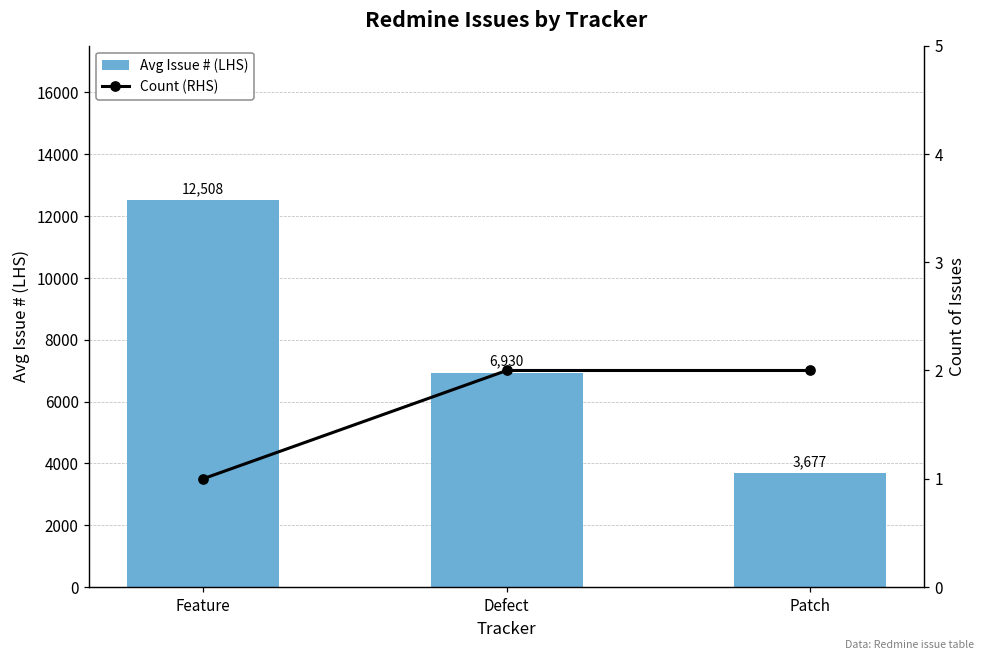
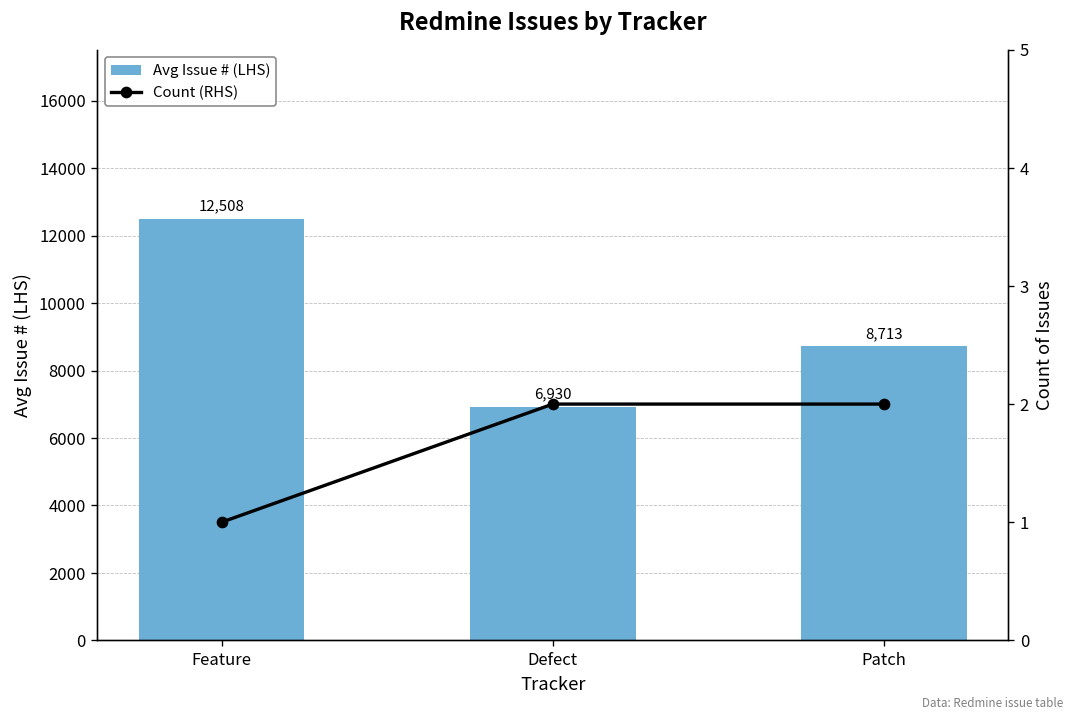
  {
    "Avg Issue # (LHS)": {
      "Feature": "12,508",
      "Defect": "6,930",
-     "Patch": "3,677"
+     "Patch": "8,713"
    }
  }
